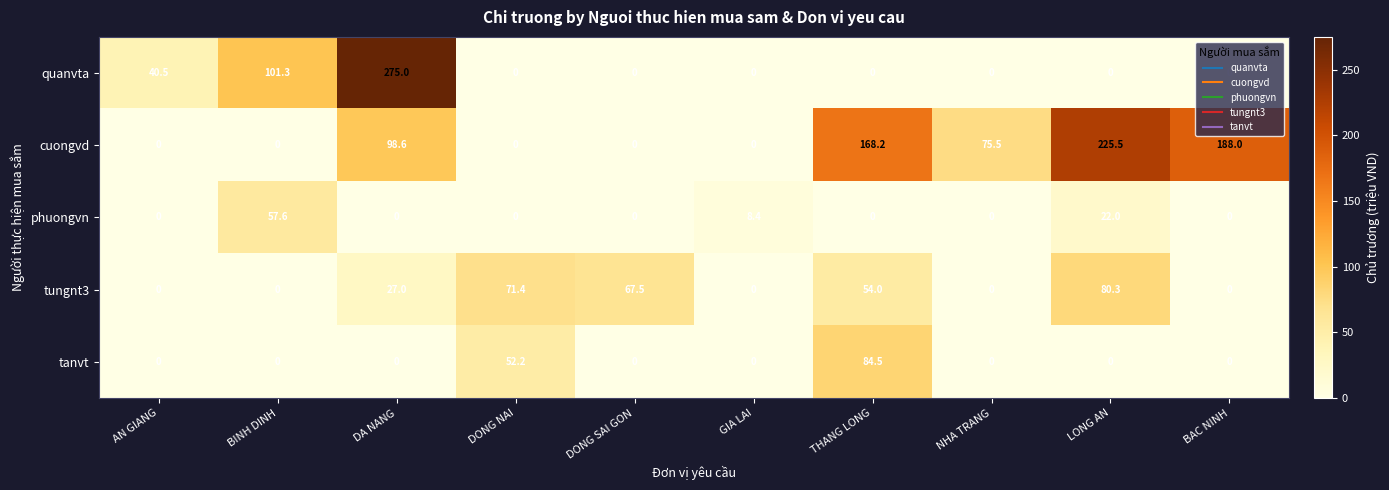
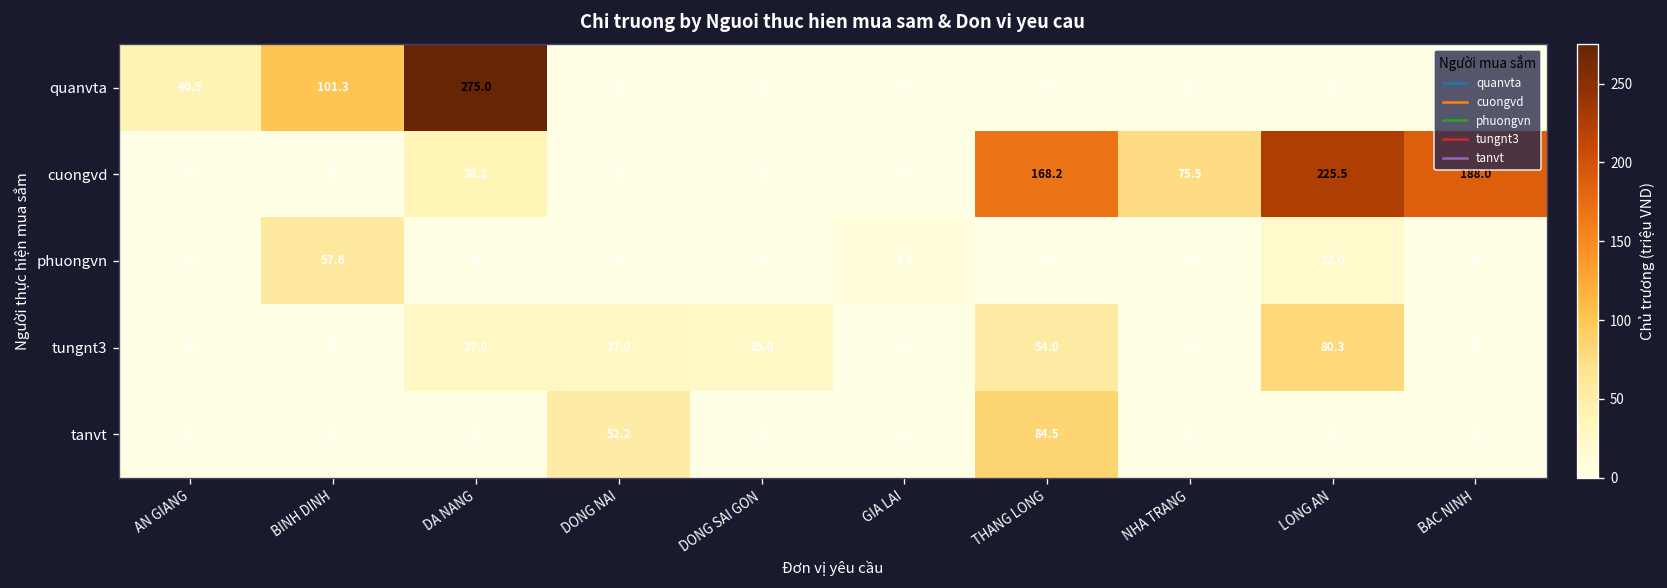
  {
    "quanvta": {
      "AN GIANG": 40.5,
      "BINH DINH": 101.3,
      "DA NANG": 275.0
    },
    "cuongvd": {
-     "DA NANG": 98.6,
+     "DA NANG": 38.2,
      "THANG LONG": 168.2,
      "NHA TRANG": 75.5,
      "LONG AN": 225.5,
      "BAC NINH": 188.0
    },
    "phuongvn": {
      "BINH DINH": 57.6,
      "LONG AN": 22.0
    },
    "tungnt3": {
      "DA NANG": 27.0,
-     "DONG NAI": 71.4,
-     "DONG SAI GON": 67.5,
+     "DONG NAI": 27.0,
+     "DONG SAI GON": 25.0,
      "THANG LONG": 54.0,
      "LONG AN": 80.3
    },
    "tanvt": {
      "DONG NAI": 52.2,
      "THANG LONG": 84.5
    }
  }
